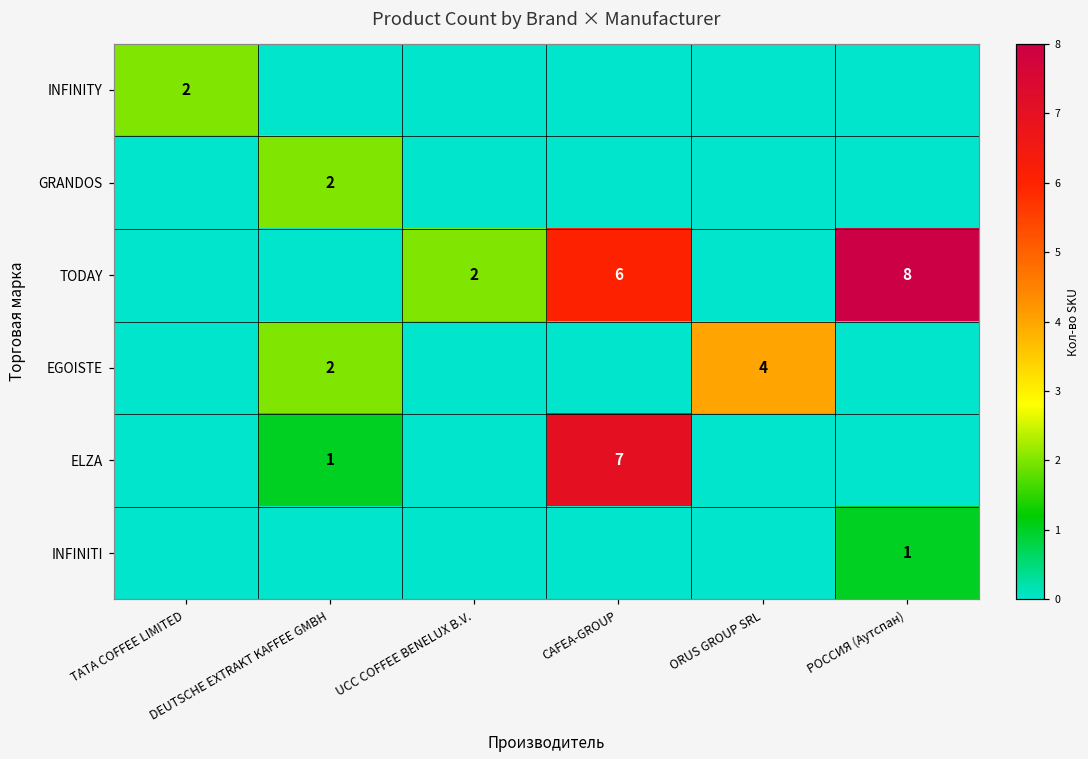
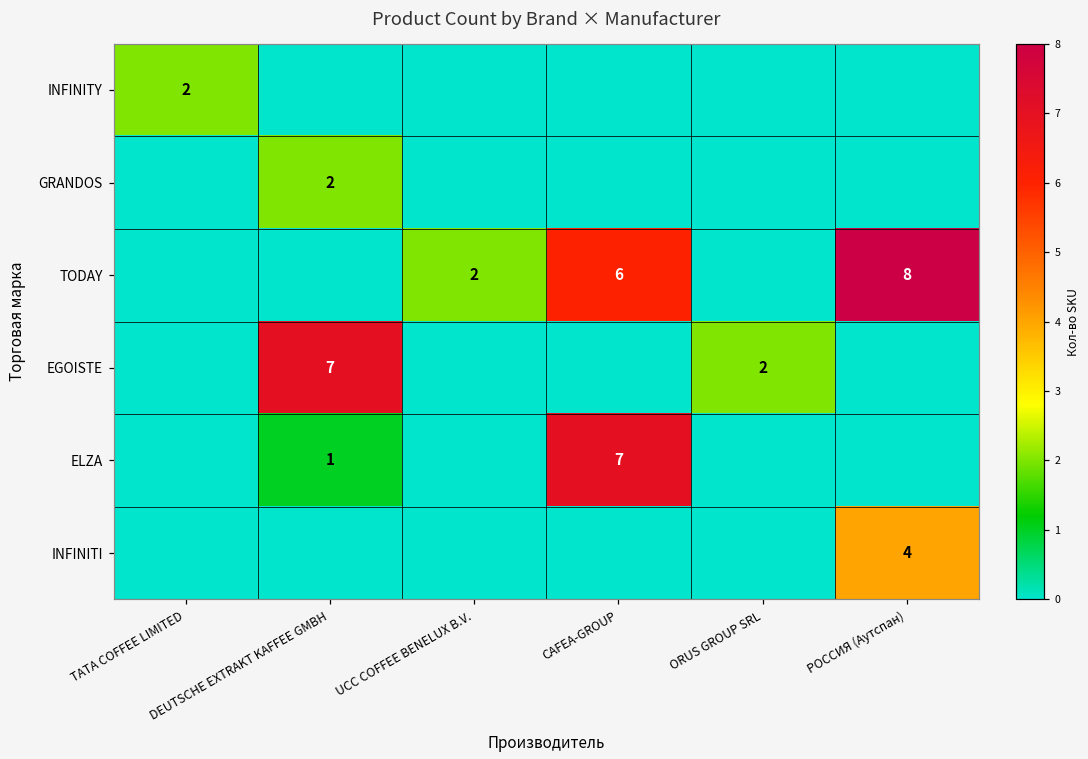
  {
    "INFINITY": {
      "TATA COFFEE LIMITED": 2
    },
    "GRANDOS": {
      "DEUTSCHE EXTRAKT KAFFEE GMBH": 2
    },
    "TODAY": {
      "UCC COFFEE BENELUX B.V.": 2,
      "CAFEA-GROUP": 6,
      "РОССИЯ (Аутспан)": 8
    },
    "EGOISTE": {
-     "DEUTSCHE EXTRAKT KAFFEE GMBH": 2,
-     "ORUS GROUP SRL": 4
+     "DEUTSCHE EXTRAKT KAFFEE GMBH": 7,
+     "ORUS GROUP SRL": 2
    },
    "ELZA": {
      "DEUTSCHE EXTRAKT KAFFEE GMBH": 1,
      "CAFEA-GROUP": 7
    },
    "INFINITI": {
-     "РОССИЯ (Аутспан)": 1
+     "РОССИЯ (Аутспан)": 4
    }
  }
